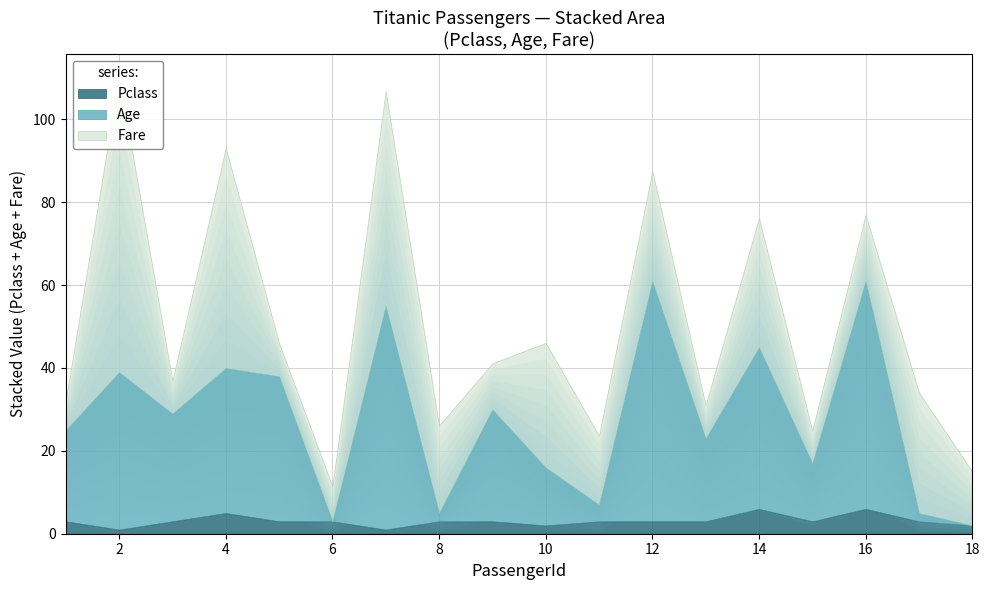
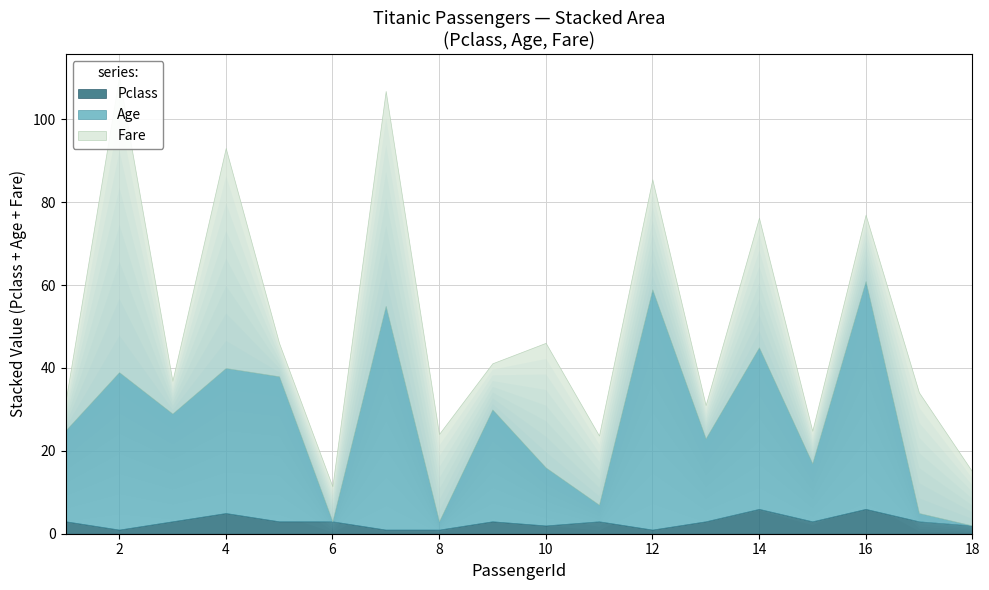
  {
    "Pclass": {
      "2": 1,
      "4": 5,
-     "8": 3,
+     "8": 1,
      "10": 2,
-     "12": 3,
+     "12": 1,
      "14": 6,
      "16": 6
    }
  }
